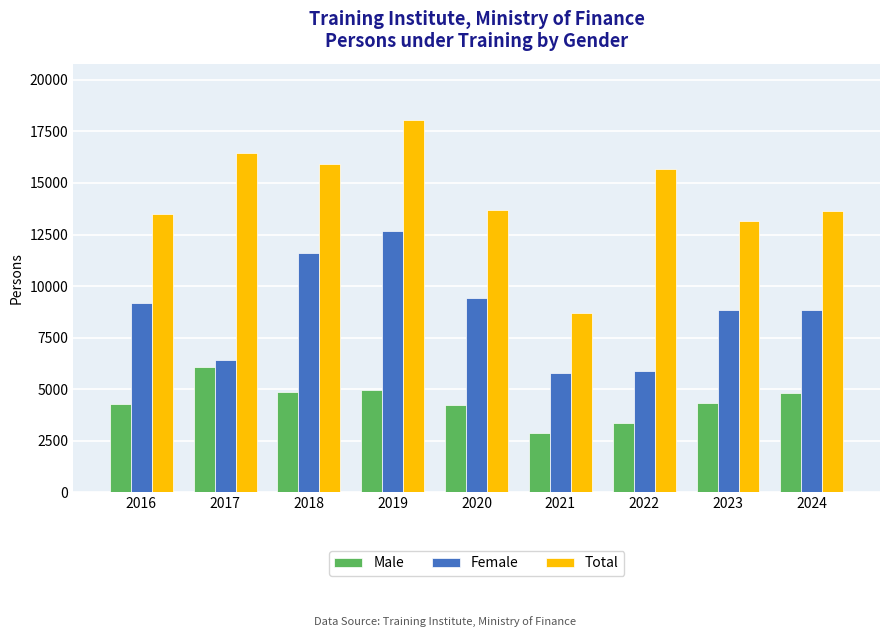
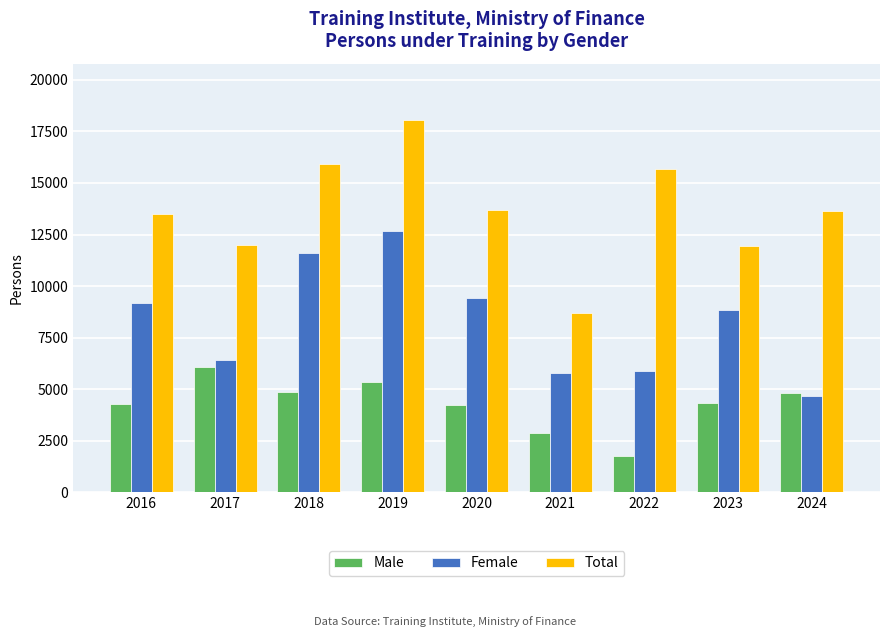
  {
    "Male": {
      "2016": 4300,
      "2017": 6100,
      "2018": 4900,
-     "2019": 5000,
+     "2019": 5400,
      "2020": 4300,
      "2021": 2900,
-     "2022": 3400,
+     "2022": 1800,
      "2023": 4300,
      "2024": 4800
    },
    "Female": {
      "2016": 9200,
      "2017": 6400,
      "2018": 11600,
      "2019": 12700,
      "2020": 9400,
      "2021": 5800,
      "2022": 5900,
      "2023": 8800,
-     "2024": 8800
+     "2024": 4700
    },
    "Total": {
      "2016": 13500,
-     "2017": 16400,
+     "2017": 12000,
      "2018": 15900,
      "2019": 18100,
      "2020": 13700,
      "2021": 8700,
      "2022": 15700,
-     "2023": 13200,
+     "2023": 12000,
      "2024": 13600
    }
  }
